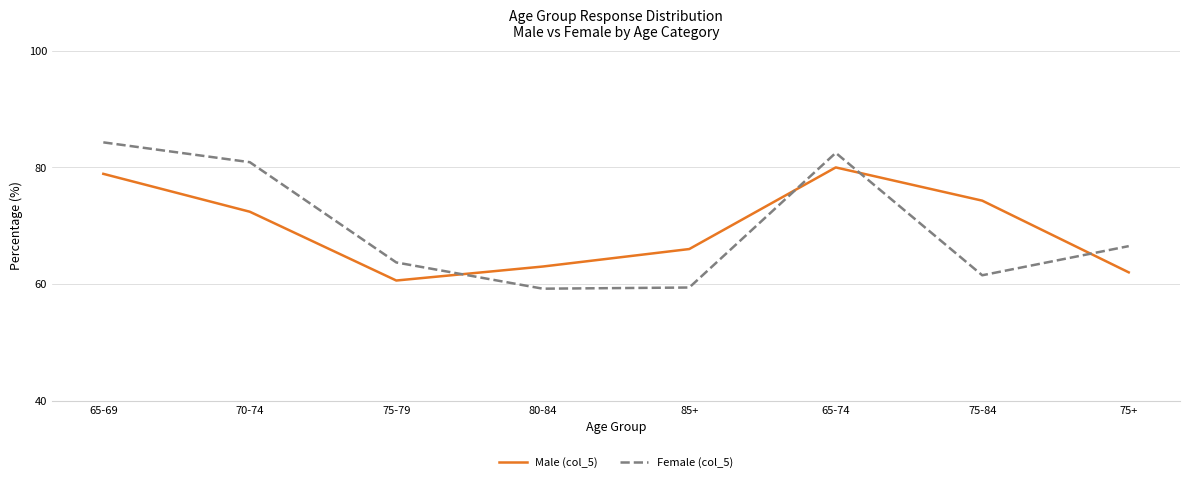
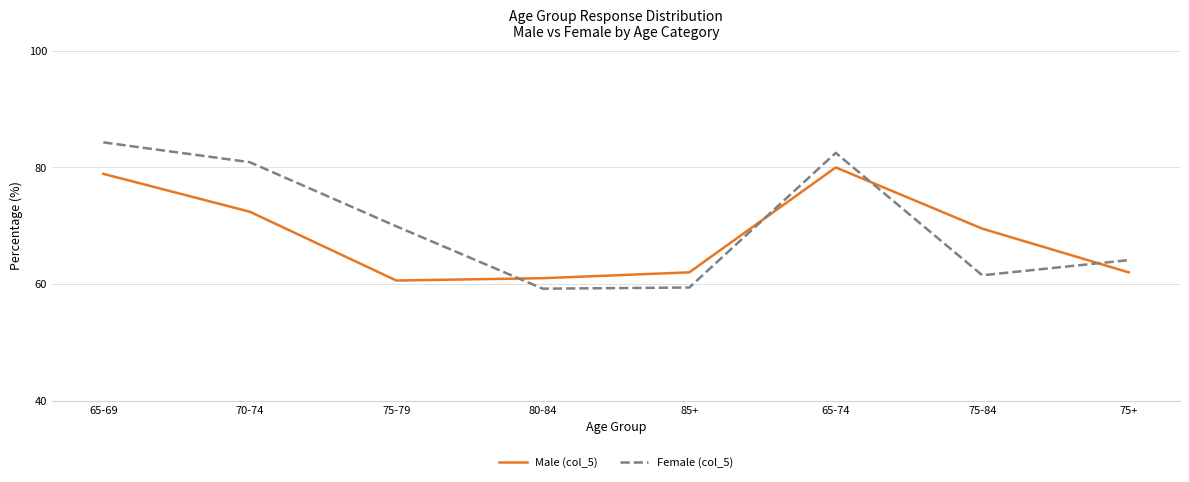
  {
    "Male (col_5)": {
      "65-69": 79,
      "70-74": 72,
      "75-79": 61,
-     "80-84": 63,
-     "85+": 66,
+     "80-84": 61,
+     "85+": 62,
      "65-74": 80,
-     "75-84": 74,
+     "75-84": 70,
      "75+": 62
    },
    "Female (col_5)": {
      "65-69": 84,
      "70-74": 81,
-     "75-79": 64,
+     "75-79": 70,
      "80-84": 59,
      "85+": 59,
      "65-74": 83,
      "75-84": 62,
-     "75+": 67
+     "75+": 64
    }
  }
